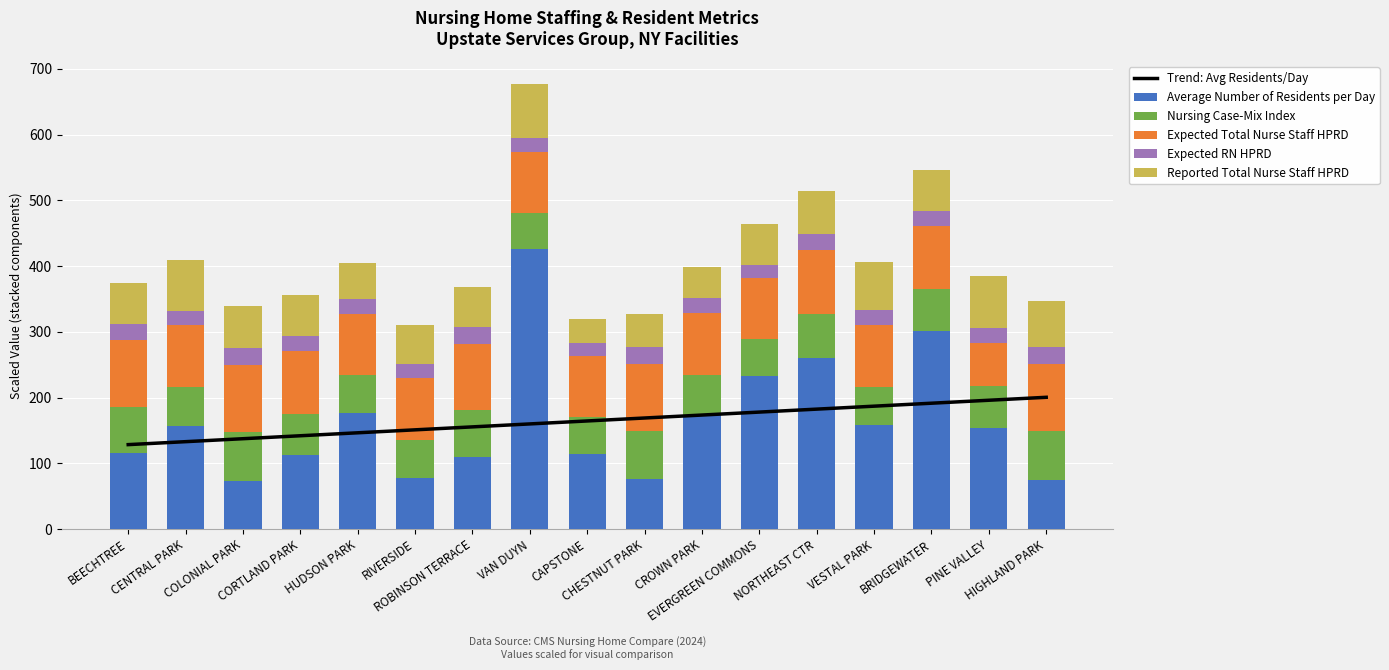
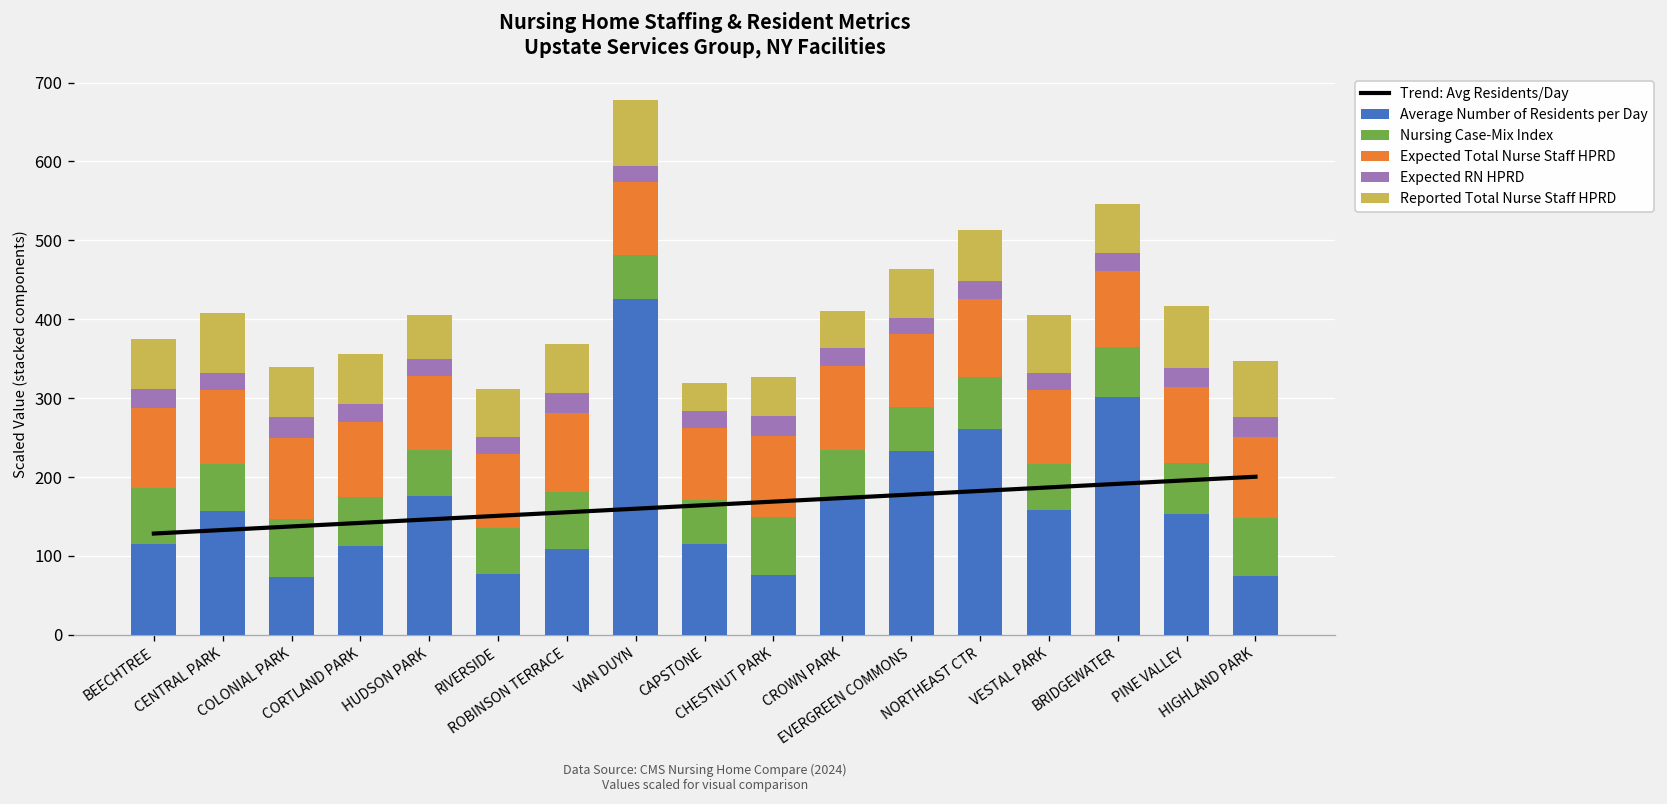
  {
    "Trend: Avg Residents/Day": {
      "BEECHTREE": 130,
      "HIGHLAND PARK": 200
    },
    "Average Number of Residents per Day": {
      "BEECHTREE": 120,
      "CENTRAL PARK": 160,
      "COLONIAL PARK": 70,
      "CORTLAND PARK": 110,
      "HUDSON PARK": 180,
      "RIVERSIDE": 80,
      "ROBINSON TERRACE": 110,
      "VAN DUYN": 430,
      "CAPSTONE": 110,
      "CHESTNUT PARK": 80,
      "CROWN PARK": 170,
      "EVERGREEN COMMONS": 230,
      "NORTHEAST CTR": 260,
      "VESTAL PARK": 160,
      "BRIDGEWATER": 300,
      "PINE VALLEY": 150,
      "HIGHLAND PARK": 80
    },
    "Nursing Case-Mix Index": {
      "BEECHTREE": 70,
      "CENTRAL PARK": 60,
      "COLONIAL PARK": 70,
      "CORTLAND PARK": 60,
      "HUDSON PARK": 60,
      "RIVERSIDE": 60,
      "ROBINSON TERRACE": 70,
      "VAN DUYN": 60,
      "CAPSTONE": 60,
      "CHESTNUT PARK": 70,
      "CROWN PARK": 60,
      "EVERGREEN COMMONS": 60,
      "NORTHEAST CTR": 70,
      "VESTAL PARK": 60,
      "BRIDGEWATER": 60,
      "PINE VALLEY": 60,
      "HIGHLAND PARK": 70
    },
    "Expected Total Nurse Staff HPRD": {
      "BEECHTREE": 100,
      "CENTRAL PARK": 90,
      "COLONIAL PARK": 100,
      "CORTLAND PARK": 100,
      "HUDSON PARK": 90,
      "RIVERSIDE": 90,
      "ROBINSON TERRACE": 100,
      "VAN DUYN": 90,
      "CAPSTONE": 90,
      "CHESTNUT PARK": 100,
-     "CROWN PARK": 90,
+     "CROWN PARK": 110,
      "EVERGREEN COMMONS": 90,
      "NORTHEAST CTR": 100,
      "VESTAL PARK": 90,
      "BRIDGEWATER": 100,
-     "PINE VALLEY": 70,
+     "PINE VALLEY": 100,
      "HIGHLAND PARK": 100
    },
    "Expected RN HPRD": {
      "BEECHTREE": 20,
      "CENTRAL PARK": 20,
      "COLONIAL PARK": 30,
      "CORTLAND PARK": 20,
      "HUDSON PARK": 20,
      "RIVERSIDE": 20,
      "ROBINSON TERRACE": 20,
      "VAN DUYN": 20,
      "CAPSTONE": 20,
      "CHESTNUT PARK": 30,
      "CROWN PARK": 20,
      "EVERGREEN COMMONS": 20,
      "NORTHEAST CTR": 20,
      "VESTAL PARK": 20,
      "BRIDGEWATER": 20,
      "PINE VALLEY": 20,
      "HIGHLAND PARK": 30
    },
    "Reported Total Nurse Staff HPRD": {
      "BEECHTREE": 60,
      "CENTRAL PARK": 80,
      "COLONIAL PARK": 60,
      "CORTLAND PARK": 60,
      "HUDSON PARK": 60,
      "RIVERSIDE": 60,
      "ROBINSON TERRACE": 60,
      "VAN DUYN": 80,
      "CAPSTONE": 40,
      "CHESTNUT PARK": 50,
      "CROWN PARK": 50,
      "EVERGREEN COMMONS": 60,
      "NORTHEAST CTR": 60,
      "VESTAL PARK": 70,
      "BRIDGEWATER": 60,
      "PINE VALLEY": 80,
      "HIGHLAND PARK": 70
    }
  }
